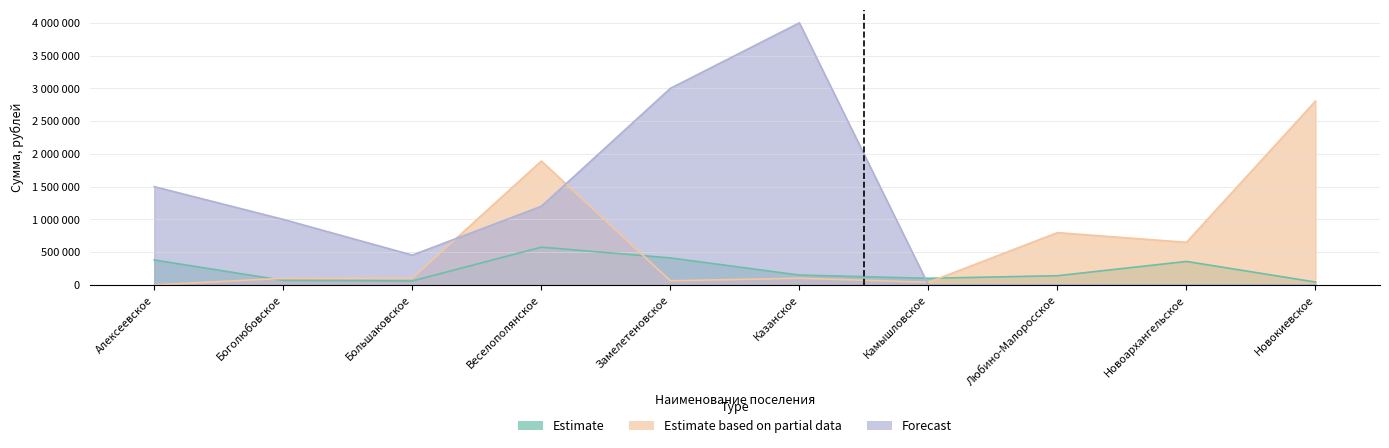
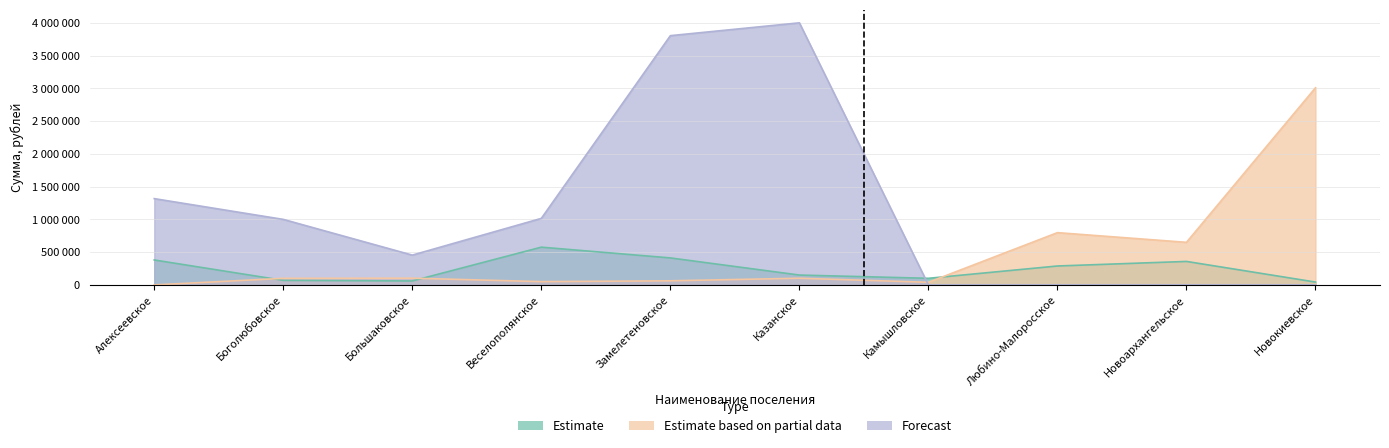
  {
    "Estimate": {
      "Алексеевское": 400000,
      "Большаковское": 100000,
      "Веселополянское": 600000,
      "Замелетеновское": 400000,
      "Казанское": 200000,
      "Камышловское": 100000,
-     "Любино-Малоросское": 100000,
+     "Любино-Малоросское": 300000,
      "Новоархангельское": 400000,
      "Новокиевское": 0
    },
    "Estimate based on partial data": {
      "Алексеевское": 0,
      "Большаковское": 100000,
-     "Веселополянское": 1900000,
+     "Веселополянское": 100000,
      "Замелетеновское": 100000,
      "Казанское": 100000,
      "Камышловское": 0,
      "Любино-Малоросское": 800000,
      "Новоархангельское": 700000,
-     "Новокиевское": 2800000
+     "Новокиевское": 3000000
    },
    "Forecast": {
-     "Алексеевское": 1500000,
+     "Алексеевское": 1300000,
      "Боголюбовское": 1000000,
      "Большаковское": 500000,
-     "Веселополянское": 1200000,
-     "Замелетеновское": 3000000,
+     "Веселополянское": 1000000,
+     "Замелетеновское": 3800000,
      "Казанское": 4000000,
      "Камышловское": 0,
      "Любино-Малоросское": 0,
      "Новоархангельское": 0,
      "Новокиевское": 0
    }
  }
